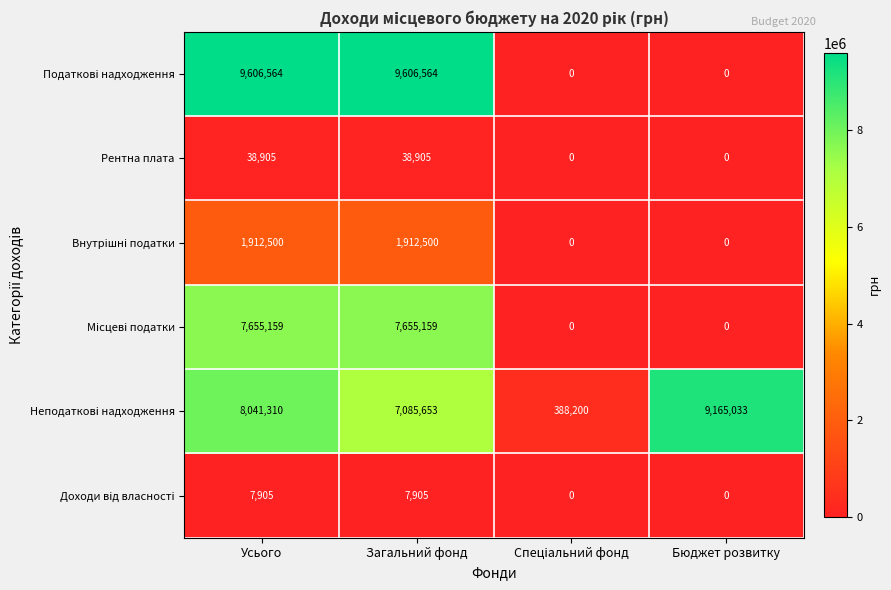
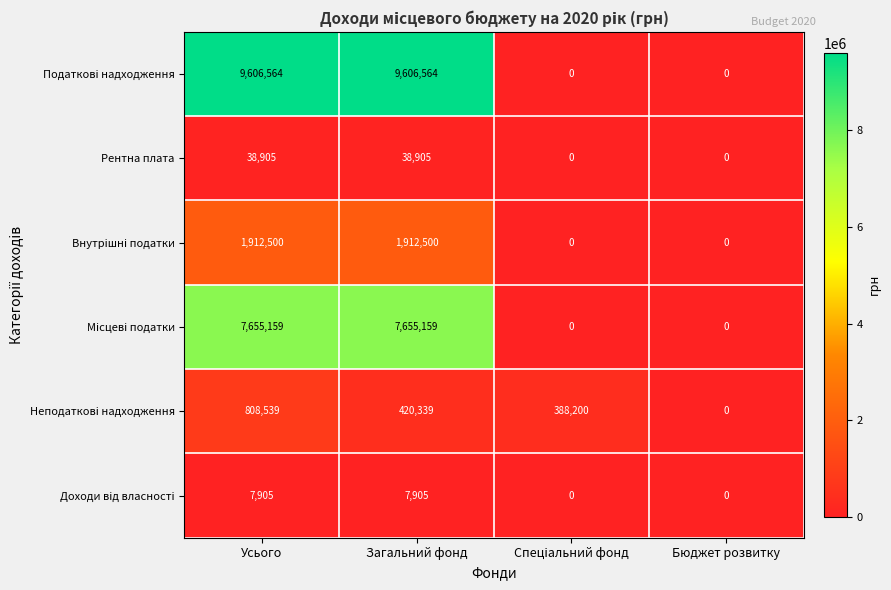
  {
    "Податкові надходження": {
      "Усього": "9,606,564",
      "Загальний фонд": "9,606,564",
      "Спеціальний фонд": "0",
      "Бюджет розвитку": "0"
    },
    "Рентна плата": {
      "Усього": "38,905",
      "Загальний фонд": "38,905",
      "Спеціальний фонд": "0",
      "Бюджет розвитку": "0"
    },
    "Внутрішні податки": {
      "Усього": "1,912,500",
      "Загальний фонд": "1,912,500",
      "Спеціальний фонд": "0",
      "Бюджет розвитку": "0"
    },
    "Місцеві податки": {
      "Усього": "7,655,159",
      "Загальний фонд": "7,655,159",
      "Спеціальний фонд": "0",
      "Бюджет розвитку": "0"
    },
    "Неподаткові надходження": {
-     "Усього": "8,041,310",
-     "Загальний фонд": "7,085,653",
+     "Усього": "808,539",
+     "Загальний фонд": "420,339",
      "Спеціальний фонд": "388,200",
-     "Бюджет розвитку": "9,165,033"
+     "Бюджет розвитку": "0"
    },
    "Доходи від власності": {
      "Усього": "7,905",
      "Загальний фонд": "7,905",
      "Спеціальний фонд": "0",
      "Бюджет розвитку": "0"
    }
  }
